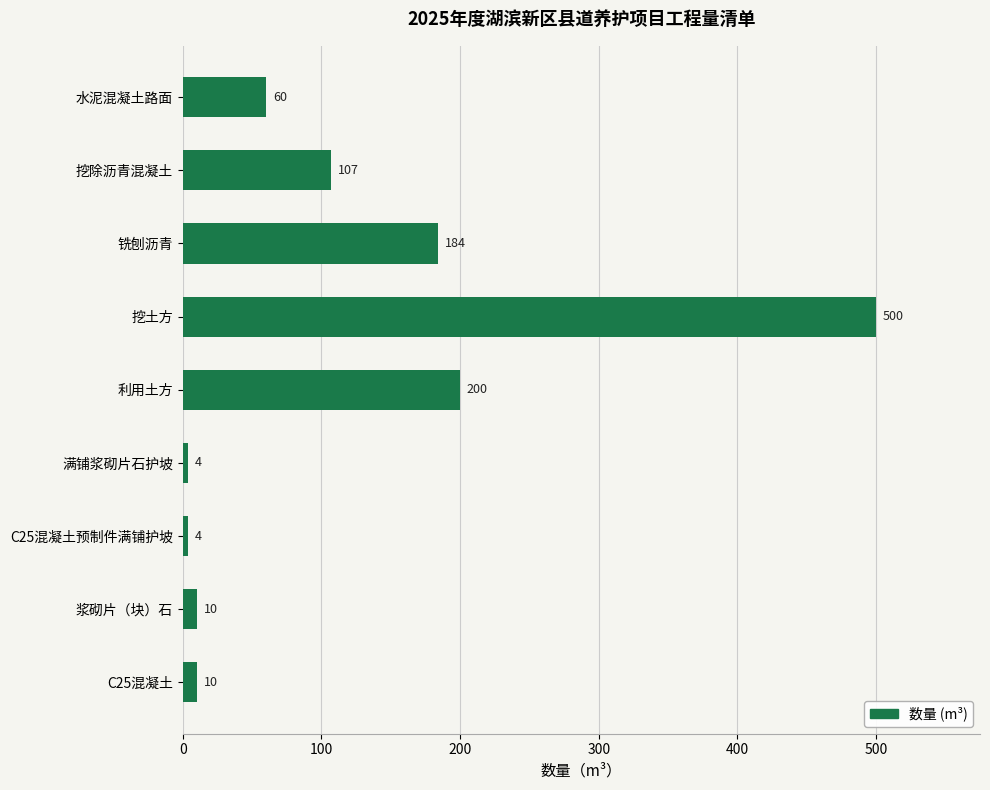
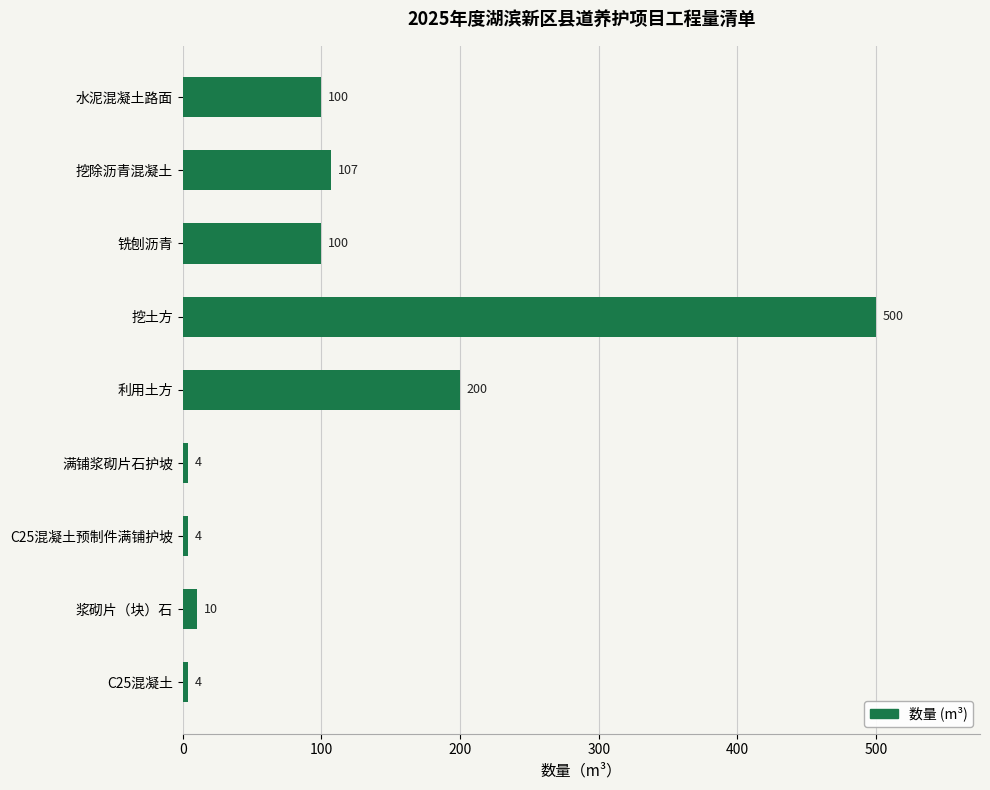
  {
-   "水泥混凝土路面": 60,
+   "水泥混凝土路面": 100,
    "挖除沥青混凝土": 107,
-   "铣刨沥青": 184,
+   "铣刨沥青": 100,
    "挖土方": 500,
    "利用土方": 200,
    "满铺浆砌片石护坡": 4,
    "C25混凝土预制件满铺护坡": 4,
    "浆砌片（块）石": 10,
-   "C25混凝土": 10
+   "C25混凝土": 4
  }
